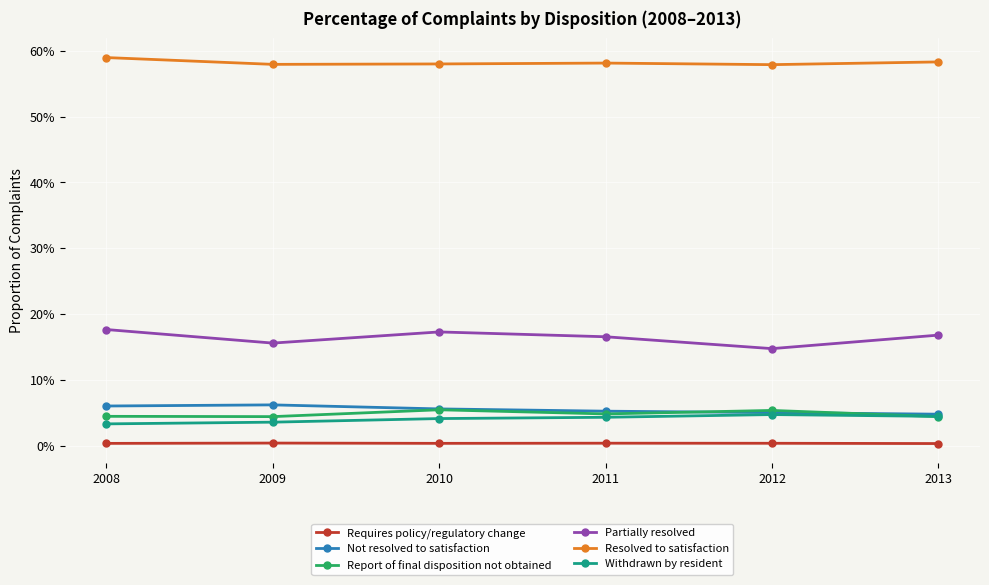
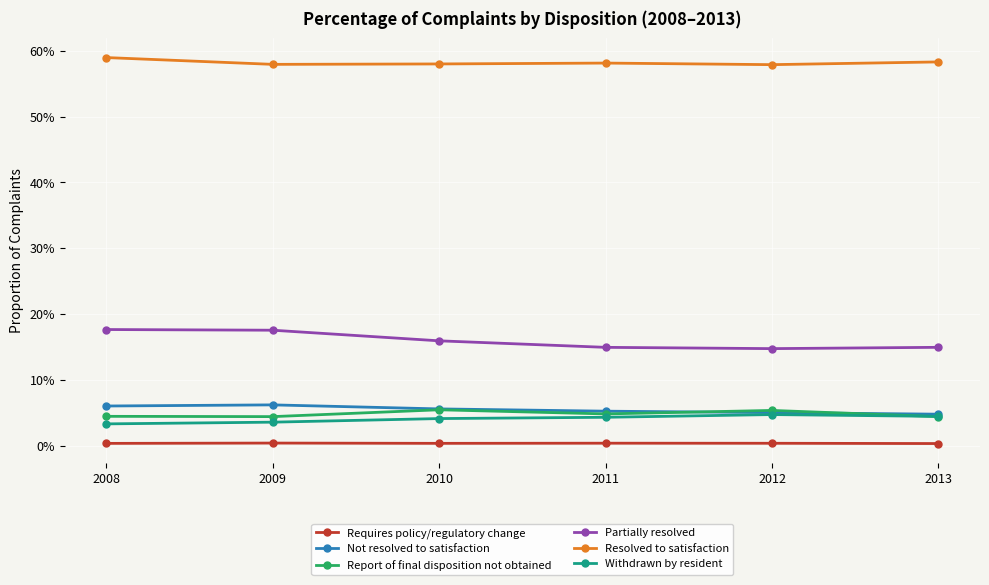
  {
    "Requires policy/regulatory change": {
      "2008": "0%",
      "2009": "0%",
      "2010": "0%",
      "2011": "0%",
      "2012": "0%",
      "2013": "0%"
    },
    "Not resolved to satisfaction": {
      "2008": "6%",
      "2009": "6%",
      "2011": "5%"
    },
    "Partially resolved": {
      "2008": "18%",
-     "2009": "16%",
-     "2010": "17%",
-     "2011": "17%",
+     "2009": "18%",
+     "2010": "16%",
+     "2011": "15%",
      "2012": "15%",
-     "2013": "17%"
+     "2013": "15%"
    },
    "Resolved to satisfaction": {
      "2008": "59%",
      "2009": "58%",
      "2010": "58%",
      "2011": "58%",
      "2012": "58%",
      "2013": "58%"
    }
  }
